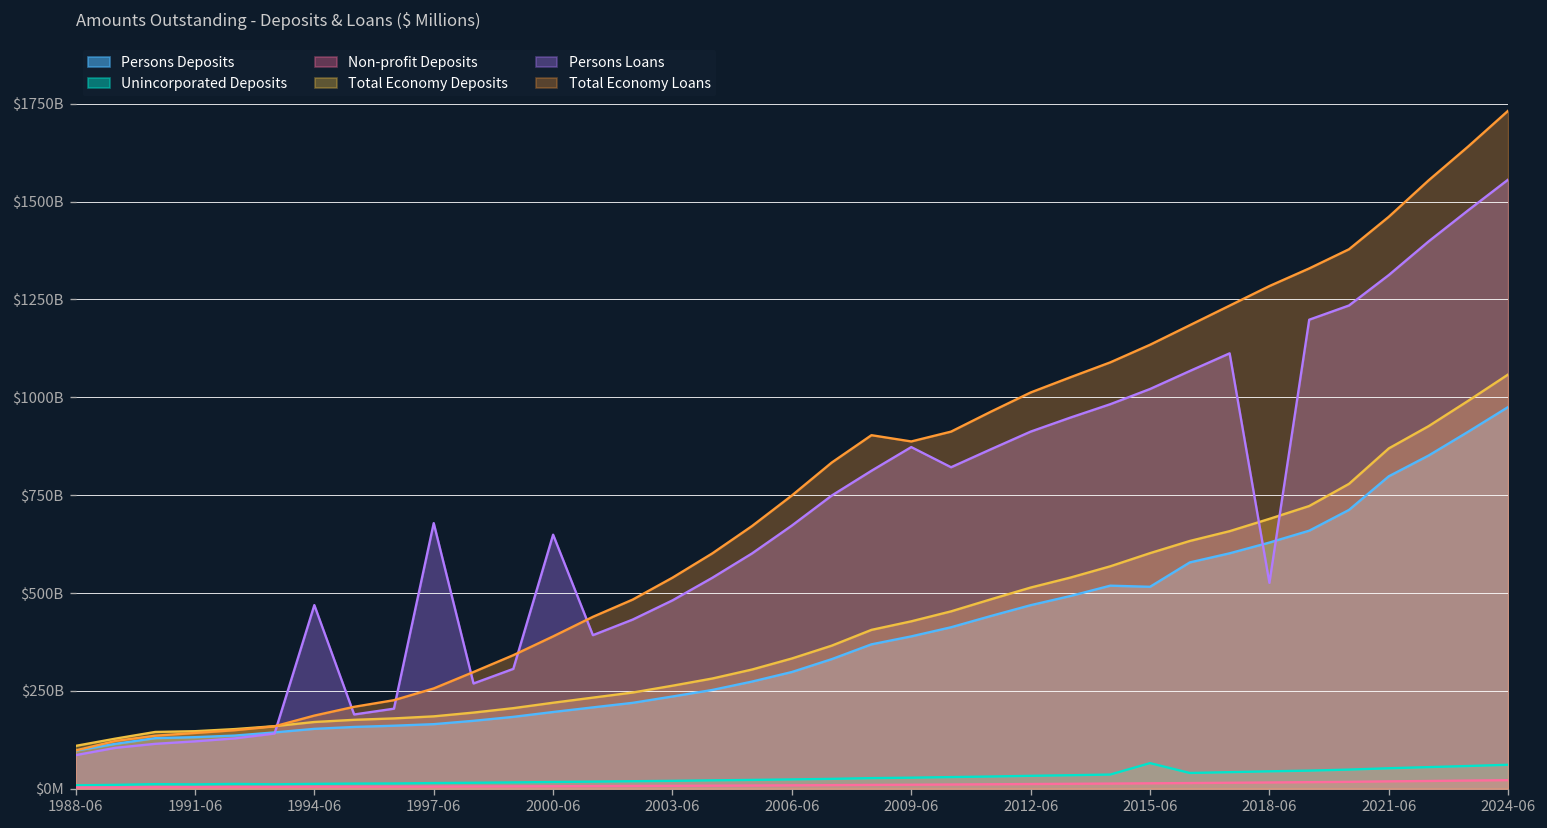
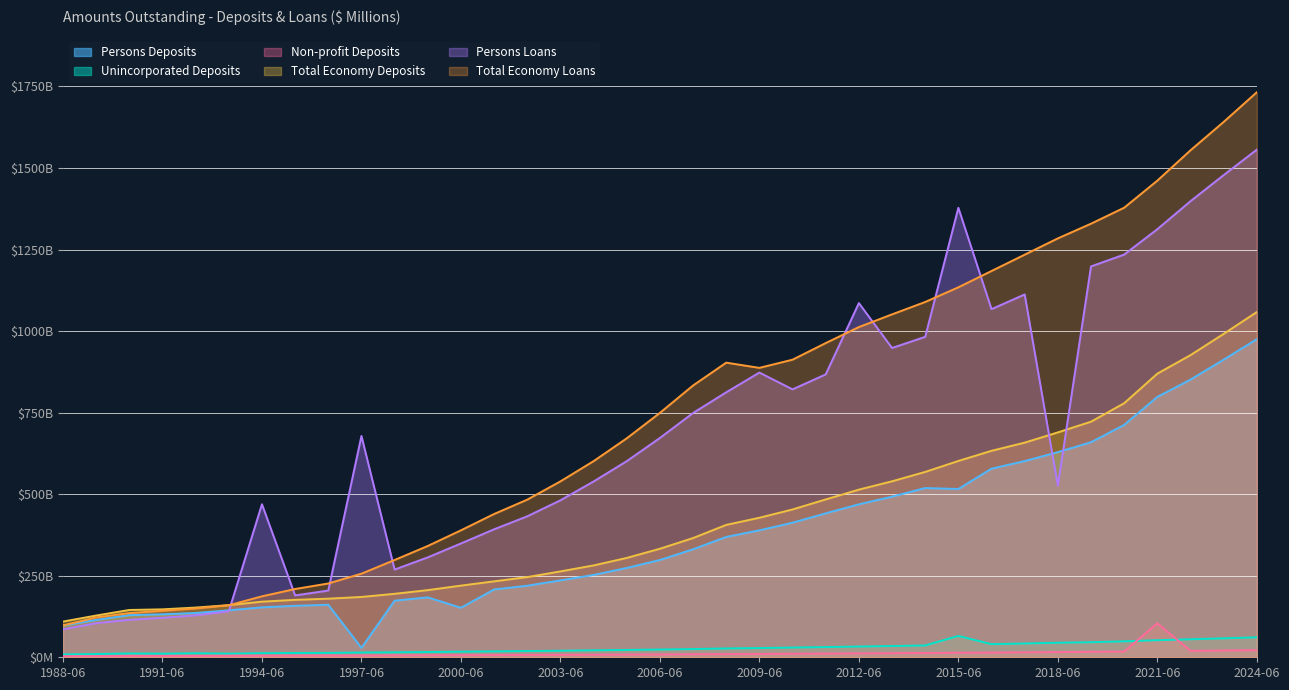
  {
    "Persons Deposits": {
      "1991-06": "$130000000000",
      "1994-06": "$150000000000",
-     "1997-06": "$160000000000",
-     "2000-06": "$200000000000",
+     "1997-06": "$30000000000",
+     "2000-06": "$150000000000",
      "2003-06": "$240000000000",
      "2006-06": "$300000000000",
      "2009-06": "$390000000000",
      "2012-06": "$470000000000",
      "2015-06": "$520000000000",
      "2018-06": "$630000000000",
      "2021-06": "$800000000000",
      "2024-06": "$980000000000"
    },
    "Unincorporated Deposits": {
      "1997-06": "$10000000000",
      "2000-06": "$20000000000",
      "2003-06": "$20000000000",
      "2006-06": "$20000000000",
      "2009-06": "$30000000000",
      "2012-06": "$30000000000",
      "2015-06": "$70000000000",
      "2018-06": "$40000000000",
      "2021-06": "$50000000000",
      "2024-06": "$60000000000"
    },
    "Non-profit Deposits": {
      "1997-06": "$10000000000",
      "2000-06": "$10000000000",
      "2003-06": "$10000000000",
      "2006-06": "$10000000000",
      "2009-06": "$10000000000",
      "2012-06": "$10000000000",
      "2015-06": "$10000000000",
      "2018-06": "$20000000000",
-     "2021-06": "$20000000000",
+     "2021-06": "$100000000000",
      "2024-06": "$20000000000"
    },
    "Persons Loans": {
      "1988-06": "$90000000000",
      "1991-06": "$120000000000",
      "1994-06": "$470000000000",
      "1997-06": "$680000000000",
-     "2000-06": "$650000000000",
+     "2000-06": "$350000000000",
      "2003-06": "$480000000000",
      "2006-06": "$670000000000",
      "2009-06": "$870000000000",
-     "2012-06": "$910000000000",
-     "2015-06": "$1020000000000",
+     "2012-06": "$1090000000000",
+     "2015-06": "$1380000000000",
      "2018-06": "$530000000000",
      "2021-06": "$1310000000000",
      "2024-06": "$1560000000000"
    }
  }
